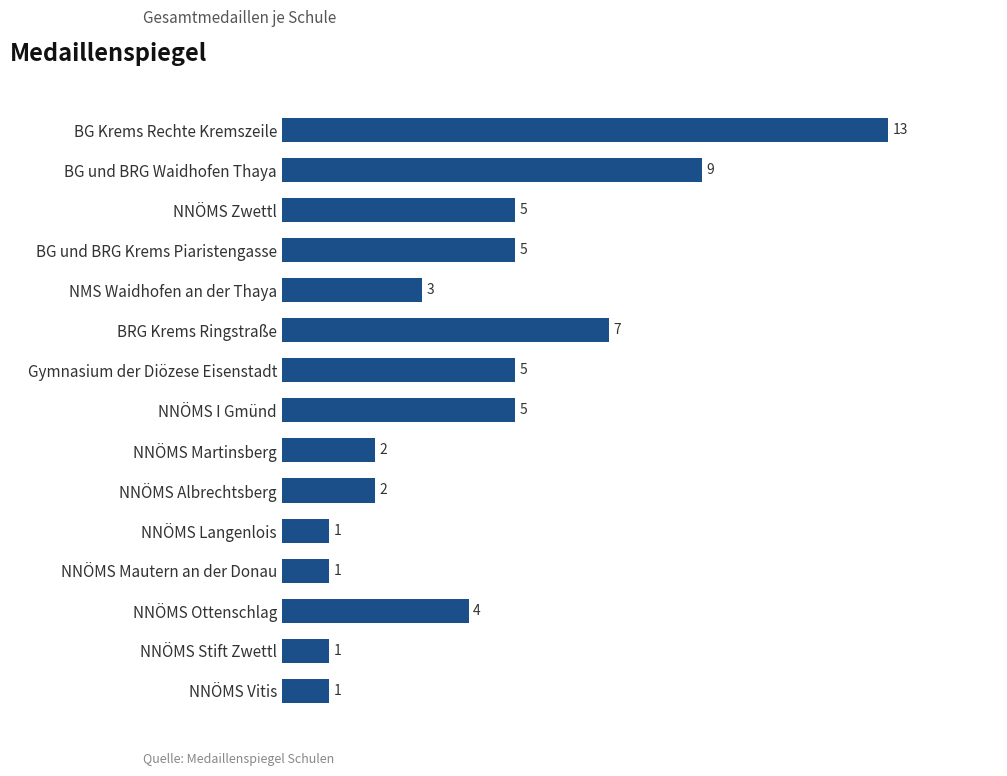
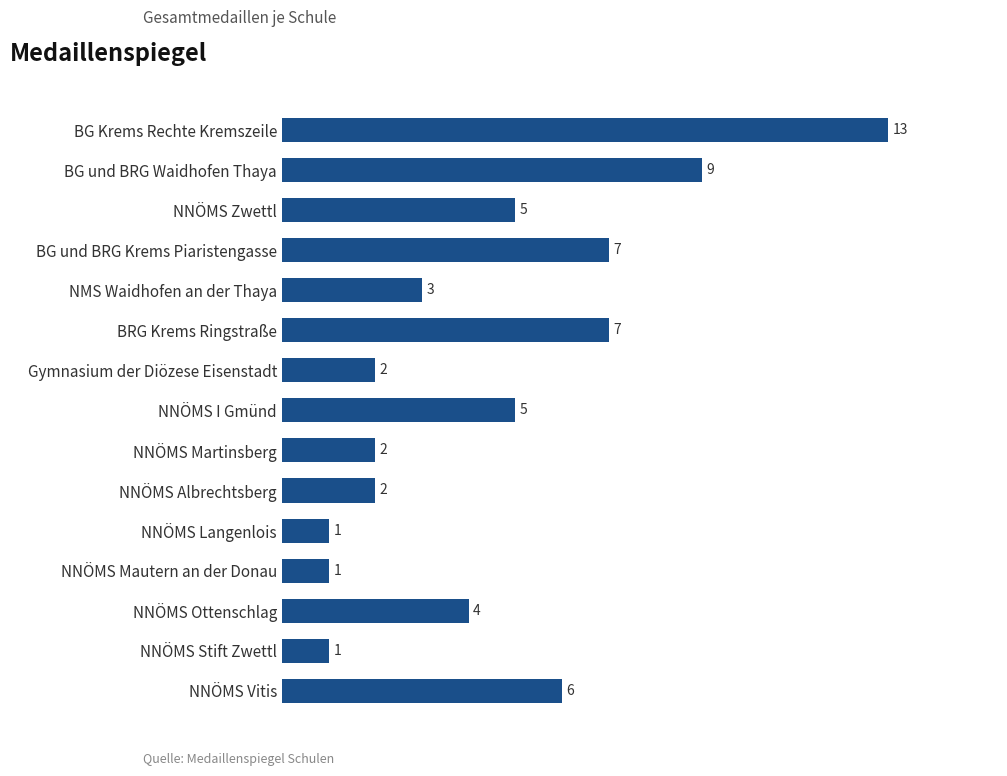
  {
    "BG Krems Rechte Kremszeile": 13,
    "BG und BRG Waidhofen Thaya": 9,
    "NNÖMS Zwettl": 5,
-   "BG und BRG Krems Piaristengasse": 5,
+   "BG und BRG Krems Piaristengasse": 7,
    "NMS Waidhofen an der Thaya": 3,
    "BRG Krems Ringstraße": 7,
-   "Gymnasium der Diözese Eisenstadt": 5,
+   "Gymnasium der Diözese Eisenstadt": 2,
    "NNÖMS I Gmünd": 5,
    "NNÖMS Martinsberg": 2,
    "NNÖMS Albrechtsberg": 2,
    "NNÖMS Langenlois": 1,
    "NNÖMS Mautern an der Donau": 1,
    "NNÖMS Ottenschlag": 4,
    "NNÖMS Stift Zwettl": 1,
-   "NNÖMS Vitis": 1
+   "NNÖMS Vitis": 6
  }
